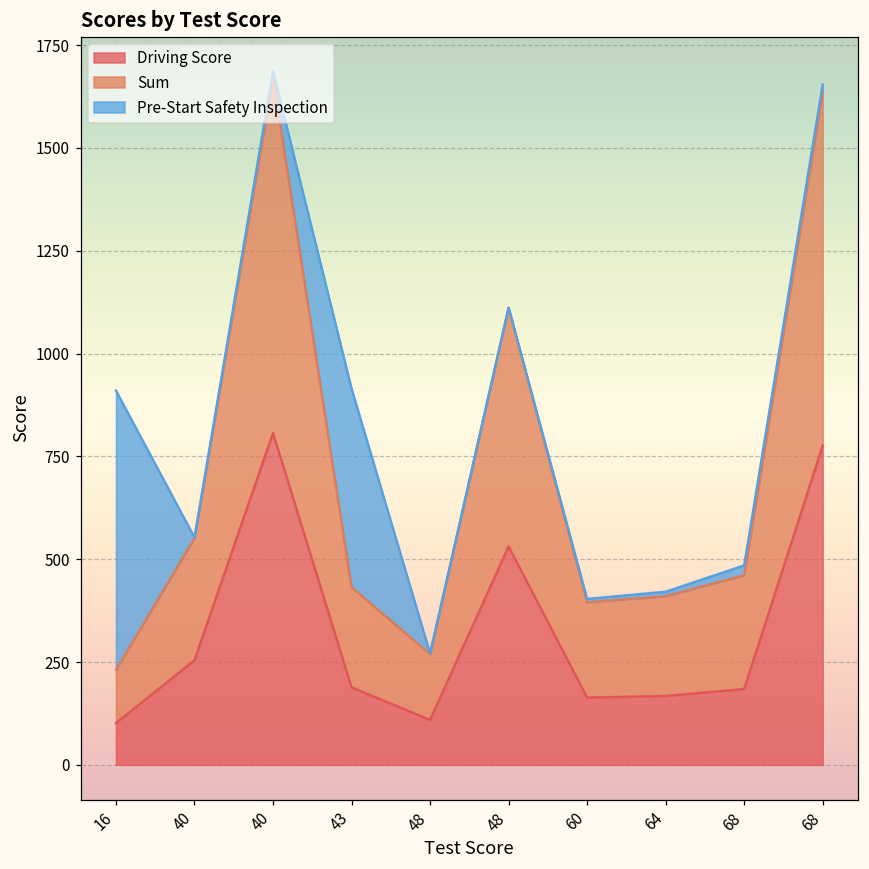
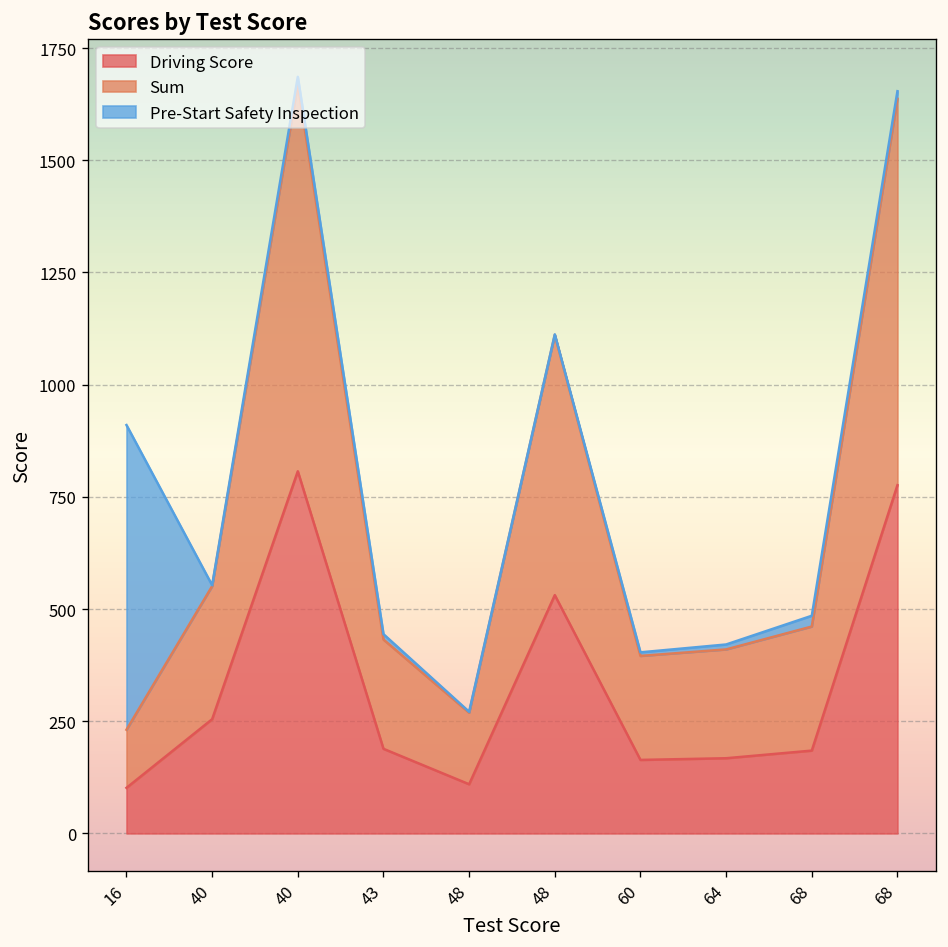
  {
    "Pre-Start Safety Inspection": {
      "16": 680,
-     "43": 480,
+     "43": 10,
      "60": 10,
      "64": 10
    }
  }
